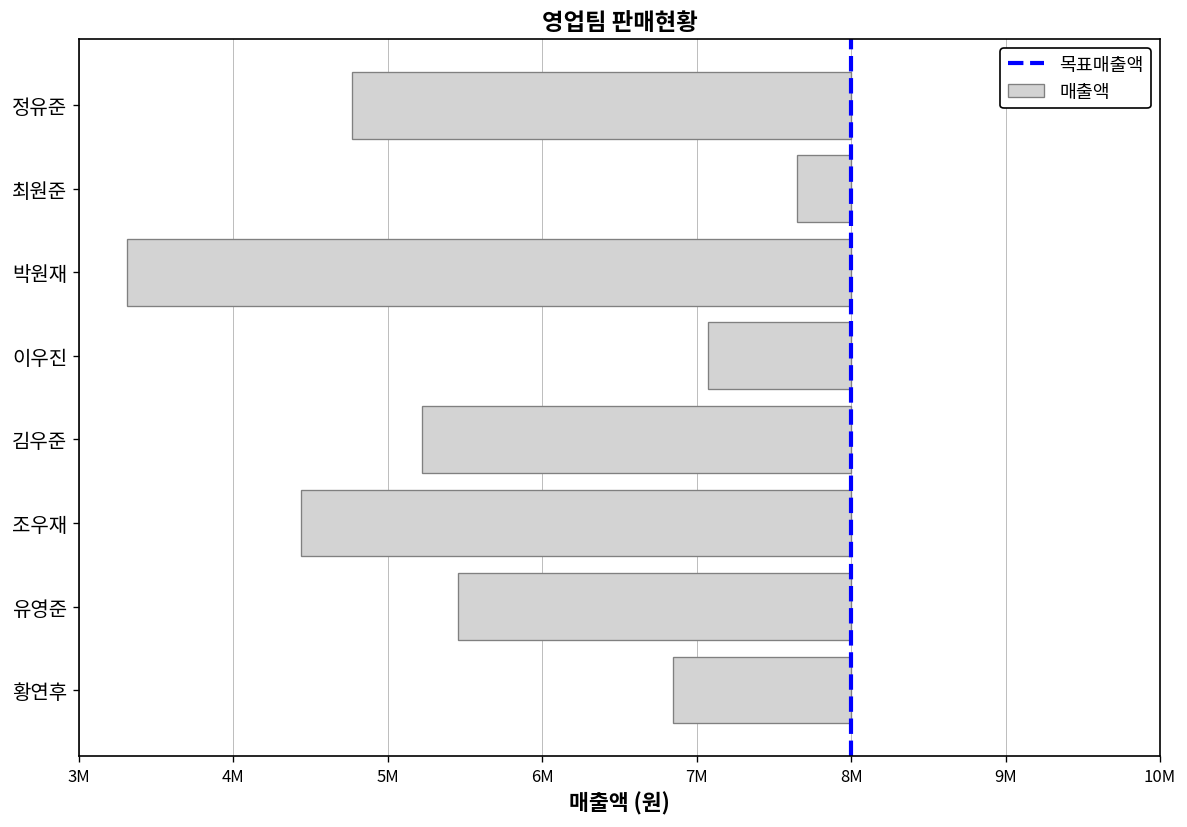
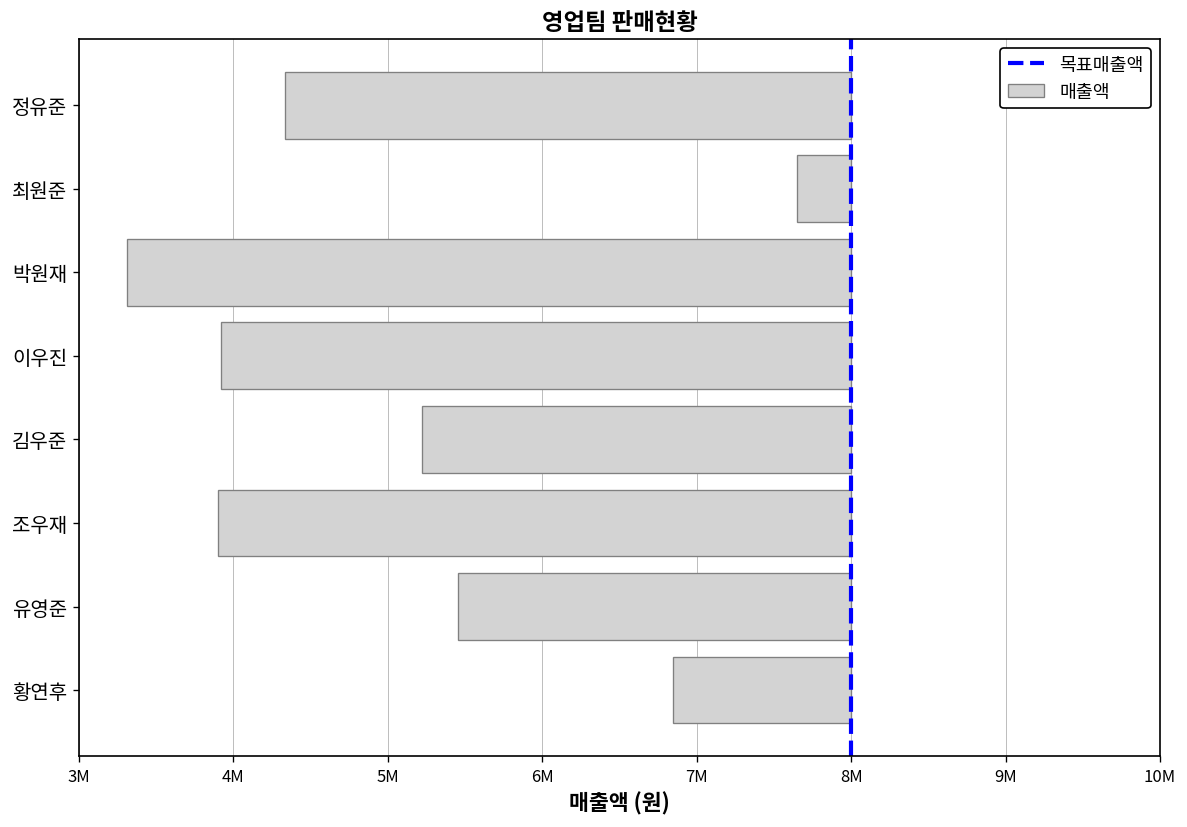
  {
-   "정유준": 4770000,
+   "정유준": 4330000,
    "최원준": 7650000,
    "박원재": 3310000,
-   "이우진": 7070000,
+   "이우진": 3920000,
    "김우준": 5220000,
-   "조우재": 4440000,
+   "조우재": 3900000,
    "유영준": 5450000,
    "황연후": 6850000
  }
